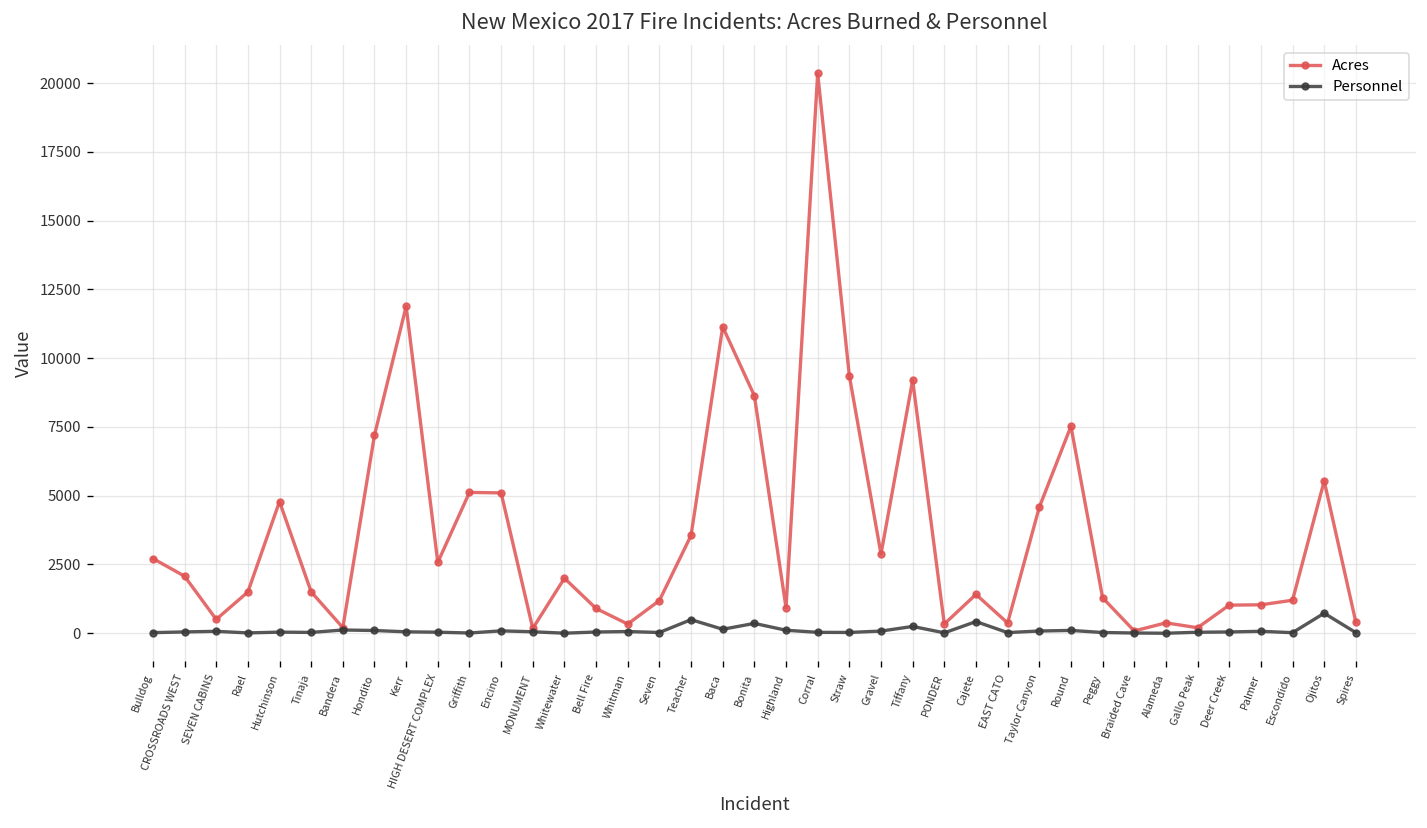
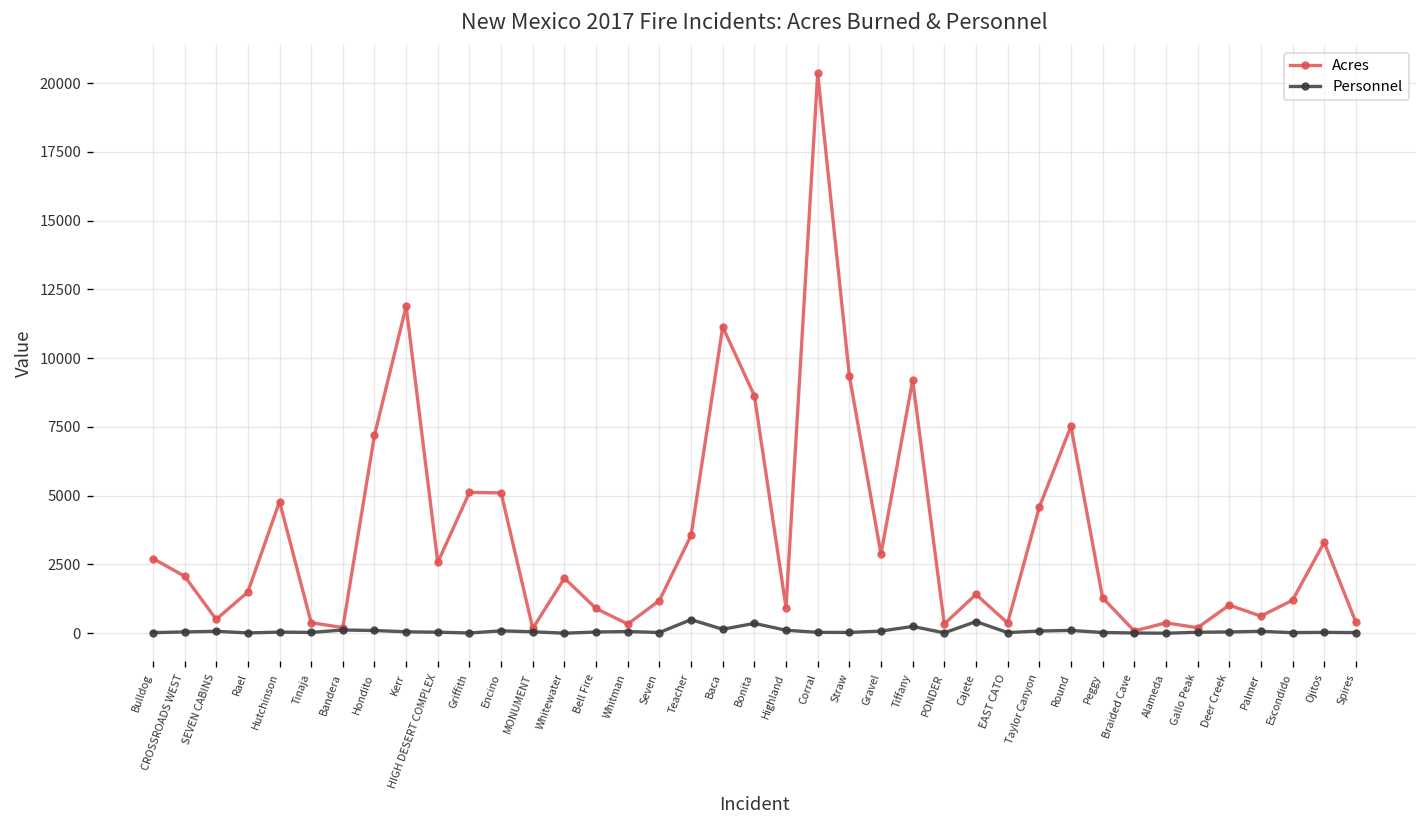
  {
    "Acres": {
      "Bulldog": 2700,
      "CROSSROADS WEST": 2100,
      "SEVEN CABINS": 500,
      "Rael": 1500,
      "Hutchinson": 4800,
-     "Tinaja": 1500,
+     "Tinaja": 400,
      "Hondito": 7200,
      "Kerr": 11900,
      "HIGH DESERT COMPLEX": 2600,
      "Griffith": 5100,
      "Encino": 5100,
      "MONUMENT": 200,
      "Whitewater": 2000,
      "Bell Fire": 900,
      "Whitman": 300,
      "Seven": 1200,
      "Teacher": 3600,
      "Baca": 11100,
      "Bonita": 8600,
      "Highland": 900,
      "Corral": 20400,
      "Straw": 9400,
      "Gravel": 2900,
      "Tiffany": 9200,
      "PONDER": 300,
      "Cajete": 1400,
      "EAST CATO": 400,
      "Taylor Canyon": 4600,
      "Round": 7500,
      "Peggy": 1300,
      "Alameda": 400,
      "Gallo Peak": 200,
      "Deer Creek": 1000,
-     "Palmer": 1000,
+     "Palmer": 600,
      "Escondido": 1200,
-     "Ojitos": 5500,
+     "Ojitos": 3300,
      "Spires": 400
    },
    "Personnel": {
      "Bulldog": 0,
      "CROSSROADS WEST": 0,
      "SEVEN CABINS": 100,
      "Rael": 0,
      "Hutchinson": 0,
      "Tinaja": 0,
      "Hondito": 100,
      "Kerr": 100,
      "HIGH DESERT COMPLEX": 0,
      "Griffith": 0,
      "Encino": 100,
      "MONUMENT": 100,
      "Whitewater": 0,
      "Bell Fire": 0,
      "Whitman": 100,
      "Seven": 0,
      "Teacher": 500,
      "Baca": 100,
      "Bonita": 400,
      "Highland": 100,
      "Corral": 0,
      "Straw": 0,
      "Gravel": 100,
      "Tiffany": 200,
      "PONDER": 0,
      "Cajete": 400,
      "EAST CATO": 0,
      "Taylor Canyon": 100,
      "Round": 100,
      "Peggy": 0,
      "Alameda": 0,
      "Gallo Peak": 0,
      "Deer Creek": 0,
      "Palmer": 100,
      "Escondido": 0,
-     "Ojitos": 700,
+     "Ojitos": 0,
      "Spires": 0
    }
  }
